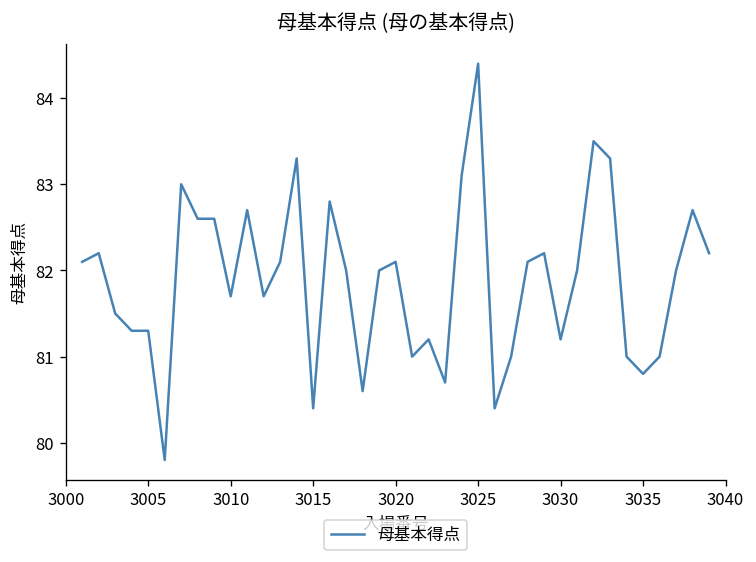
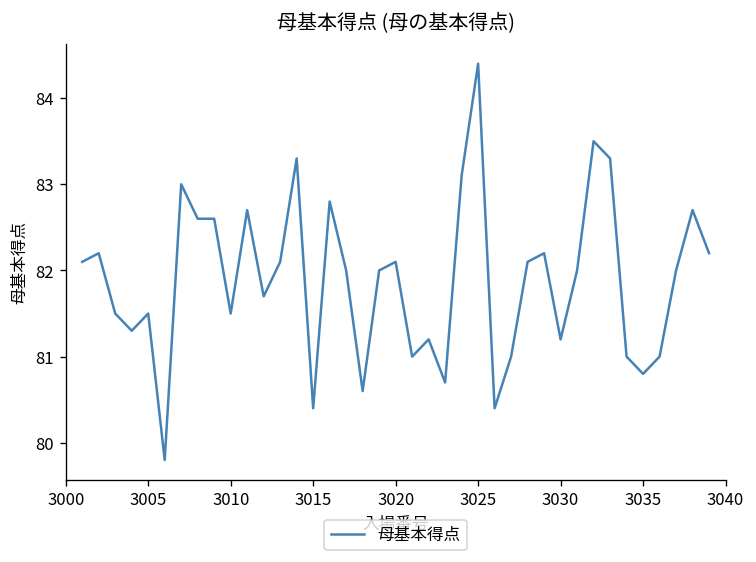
  {
-   "3005": 81.3,
-   "3010": 81.7,
+   "3005": 81.5,
+   "3010": 81.5,
    "3015": 80.4,
    "3020": 82.1,
    "3025": 84.4,
    "3030": 81.2,
    "3035": 80.8
  }
